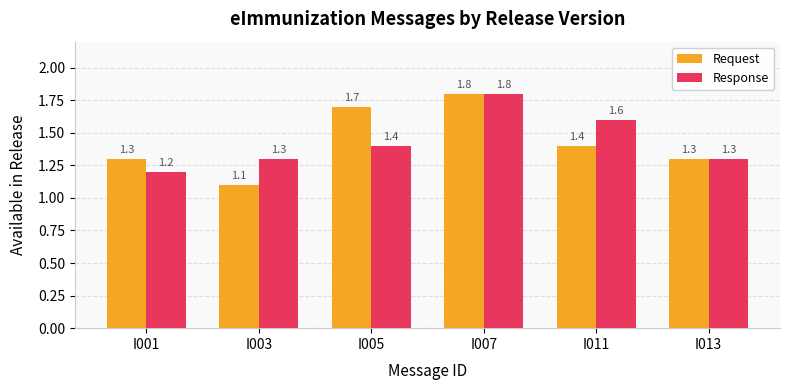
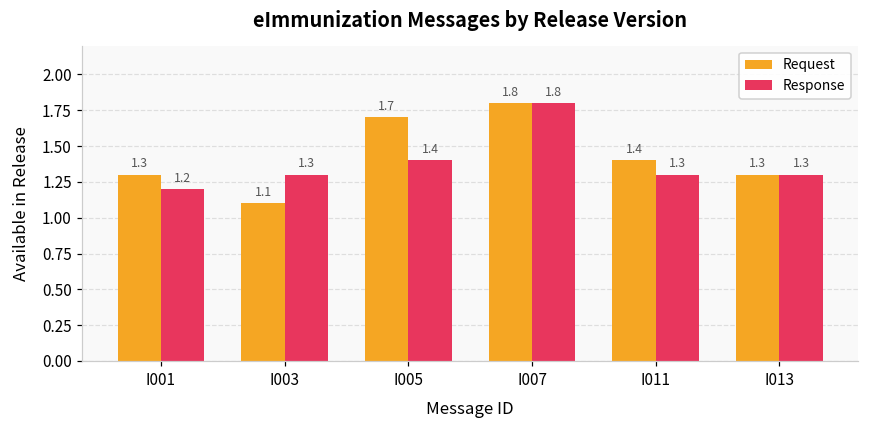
  {
    "Request": {
      "I001": 1.3,
      "I003": 1.1,
      "I005": 1.7,
      "I007": 1.8,
      "I011": 1.4,
      "I013": 1.3
    },
    "Response": {
      "I001": 1.2,
      "I003": 1.3,
      "I005": 1.4,
      "I007": 1.8,
-     "I011": 1.6,
+     "I011": 1.3,
      "I013": 1.3
    }
  }
